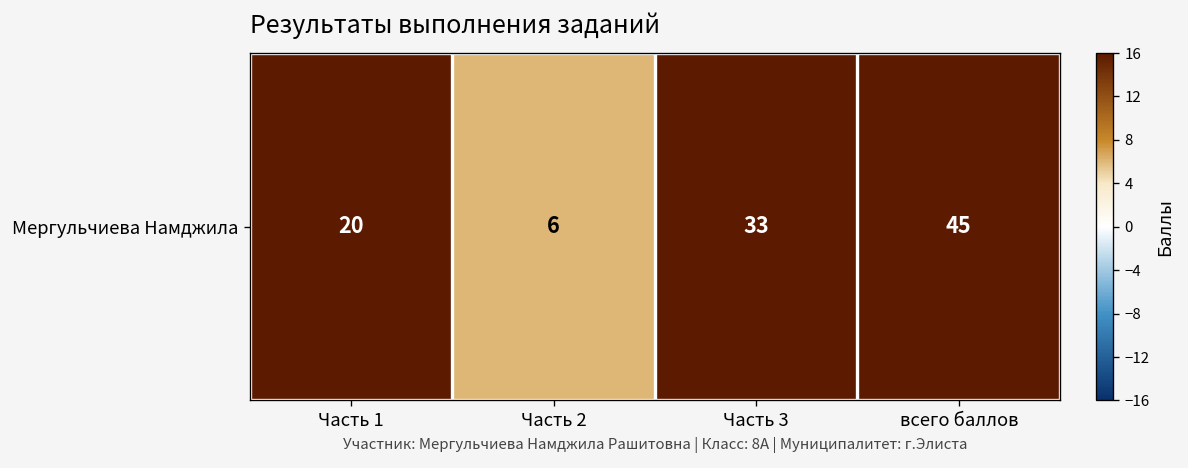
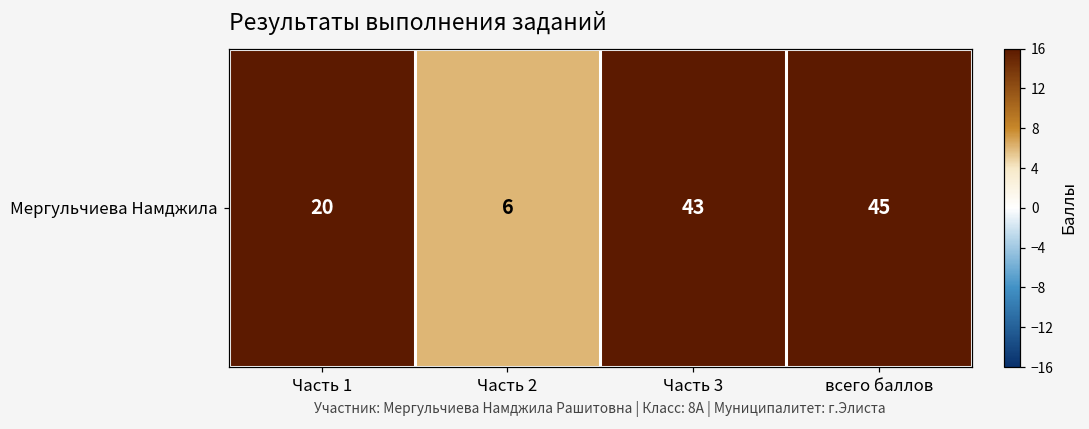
  {
    "Мергульчиева Намджила": {
      "Часть 1": 20,
      "Часть 2": 6,
-     "Часть 3": 33,
+     "Часть 3": 43,
      "всего баллов": 45
    }
  }
